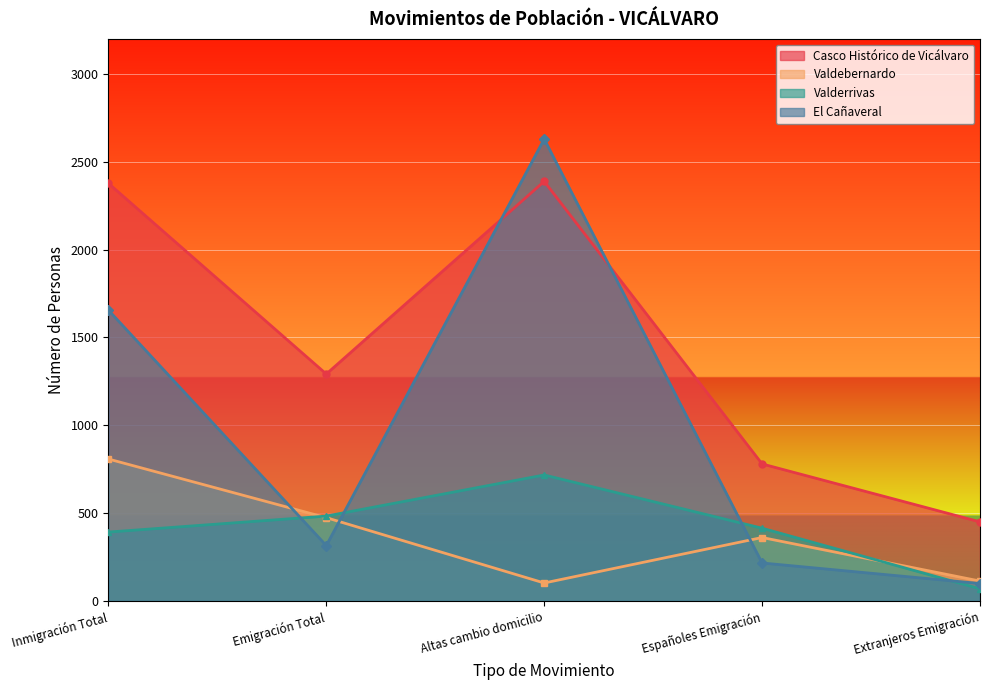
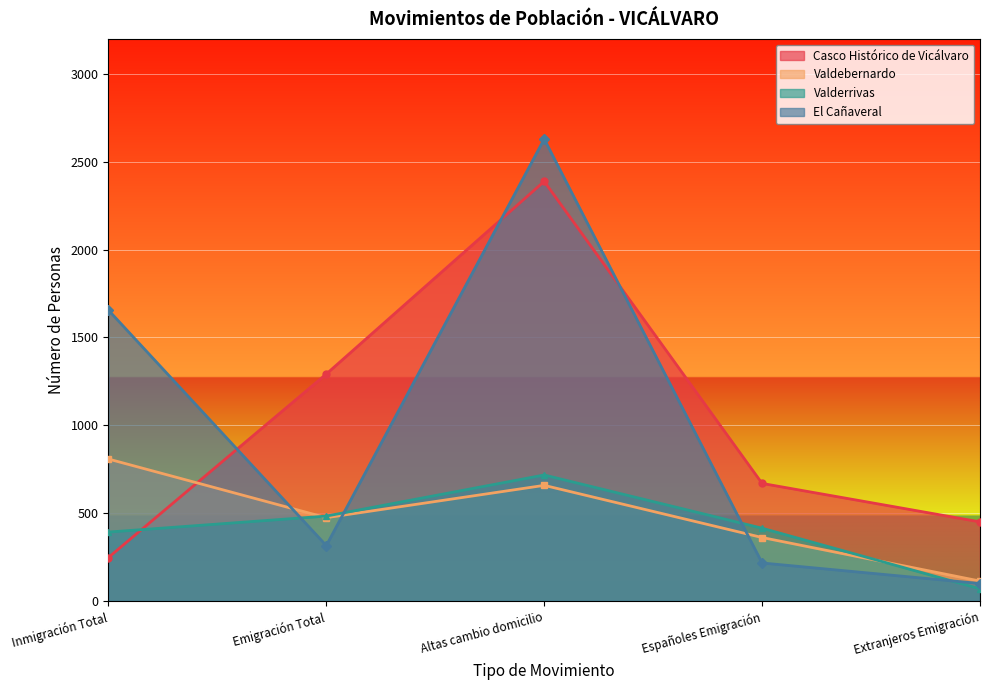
  {
    "Casco Histórico de Vicálvaro": {
-     "Inmigración Total": 2380,
+     "Inmigración Total": 250,
      "Emigración Total": 1290,
      "Altas cambio domicilio": 2390,
-     "Españoles Emigración": 780,
+     "Españoles Emigración": 670,
      "Extranjeros Emigración": 450
    },
    "Valdebernardo": {
      "Inmigración Total": 810,
-     "Altas cambio domicilio": 100,
+     "Altas cambio domicilio": 660,
      "Españoles Emigración": 360
    }
  }
